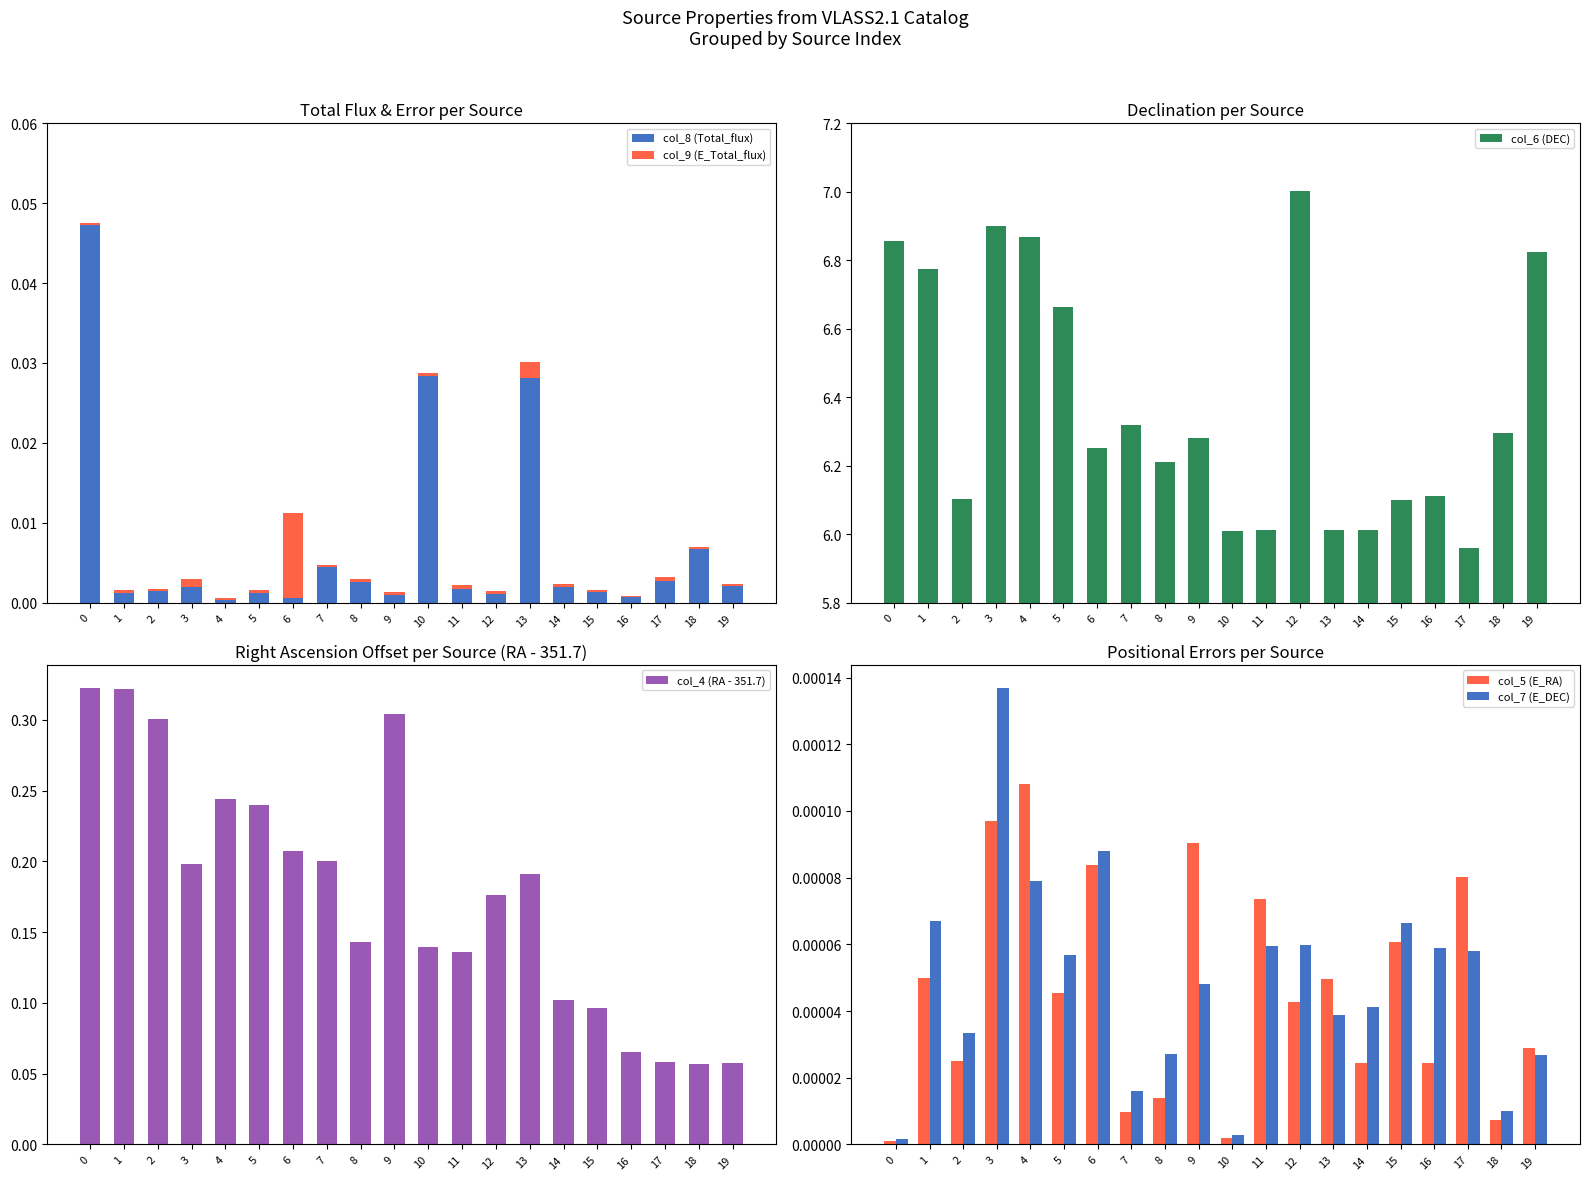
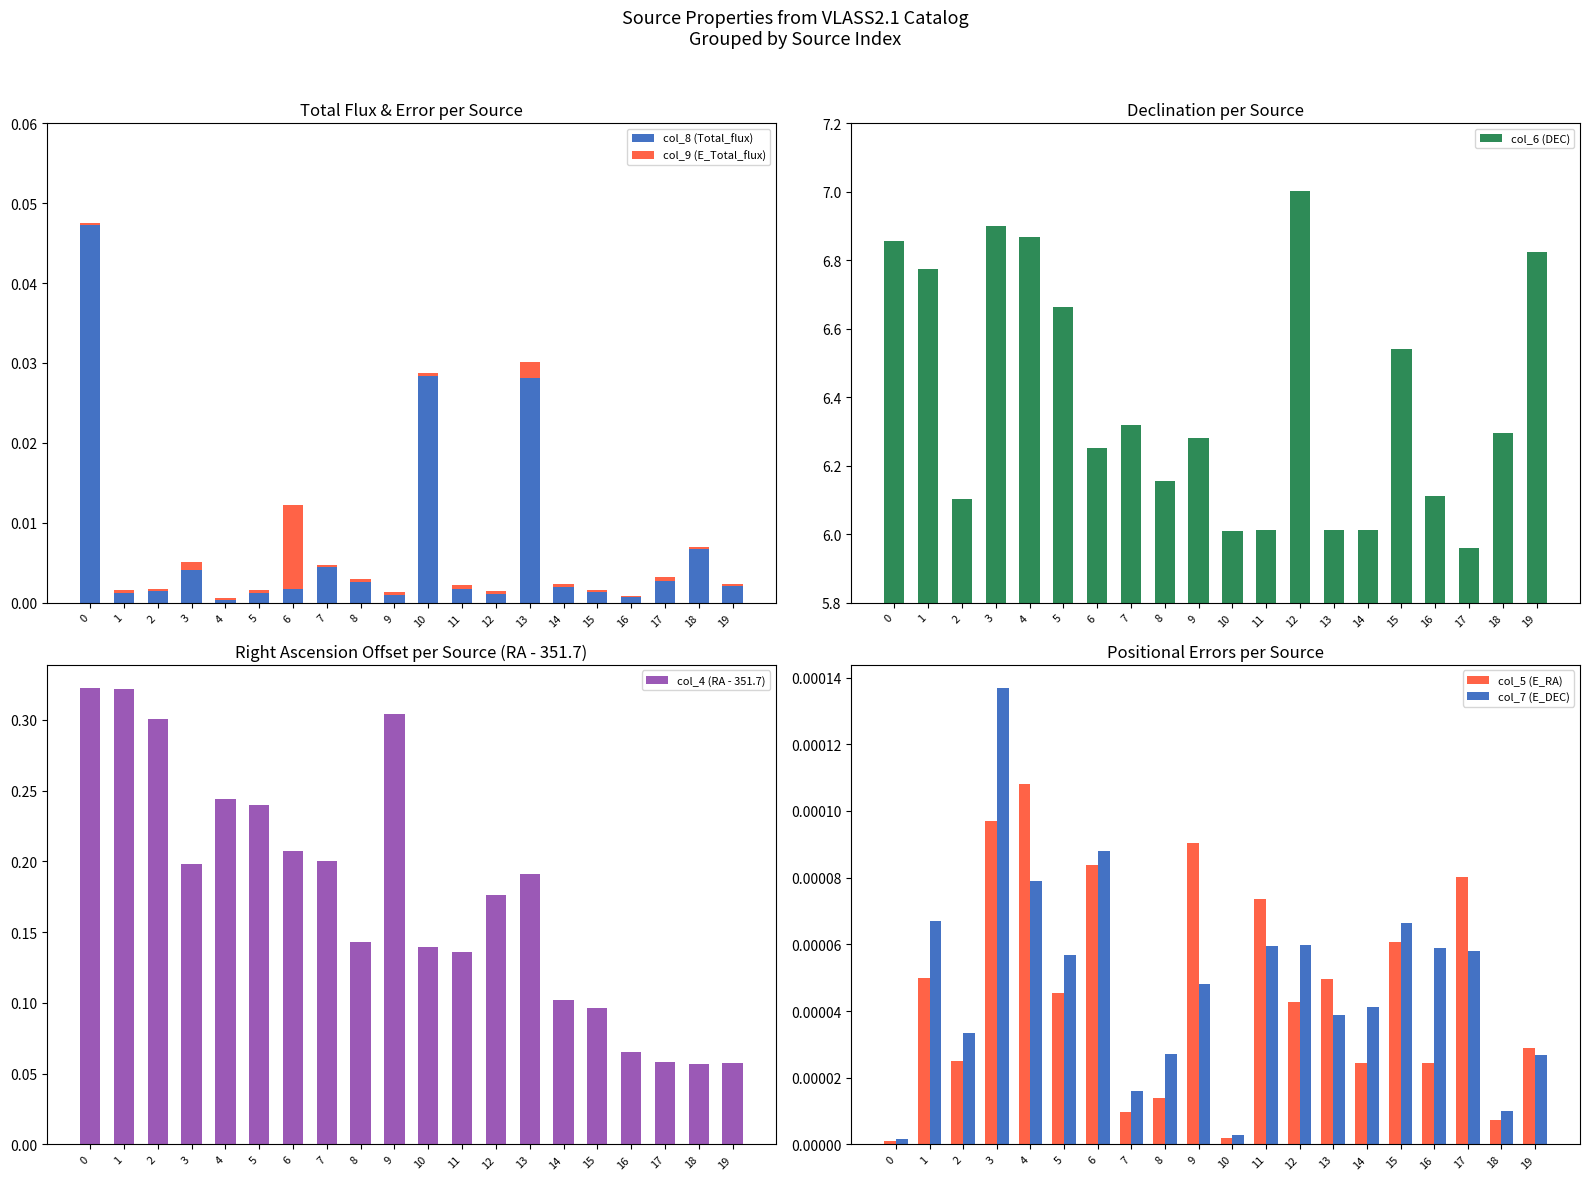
  {
    "Total Flux & Error per Source": {
      "col_8 (Total_flux)": {
        "0": 0.047,
        "1": 0.001,
        "2": 0.001,
-       "3": 0.002,
+       "3": 0.004,
        "4": 0.000,
        "5": 0.001,
-       "6": 0.001,
+       "6": 0.002,
        "7": 0.004,
        "8": 0.003,
        "9": 0.001,
        "10": 0.028,
        "11": 0.002,
        "12": 0.001,
        "13": 0.028,
        "14": 0.002,
        "15": 0.001,
        "16": 0.001,
        "17": 0.003,
        "18": 0.007,
        "19": 0.002
      },
      "col_9 (E_Total_flux)": {
        "0": 0.000,
        "1": 0.000,
        "3": 0.001,
        "5": 0.000,
        "6": 0.011,
        "9": 0.000,
        "10": 0.000,
        "11": 0.001,
        "13": 0.002,
        "14": 0.000,
        "15": 0.000,
        "17": 0.001,
        "18": 0.000,
        "19": 0.000
      }
    },
    "Declination per Source": {
      "0": 6.86,
      "1": 6.77,
      "2": 6.10,
      "3": 6.90,
      "4": 6.87,
      "5": 6.66,
      "6": 6.25,
      "7": 6.32,
-     "8": 6.21,
+     "8": 6.15,
      "9": 6.28,
      "10": 6.01,
      "11": 6.01,
      "12": 7.00,
      "13": 6.01,
      "14": 6.01,
-     "15": 6.10,
+     "15": 6.54,
      "16": 6.11,
      "17": 5.96,
      "18": 6.29,
      "19": 6.82
    },
    "Right Ascension Offset per Source (RA - 351.7)": {
      "0": 0.323,
      "1": 0.322,
      "2": 0.301,
      "3": 0.198,
      "4": 0.244,
      "5": 0.240,
      "6": 0.207,
      "7": 0.200,
      "8": 0.143,
      "9": 0.304,
      "10": 0.140,
      "11": 0.136,
      "12": 0.176,
      "13": 0.191,
      "14": 0.102,
      "15": 0.096,
      "16": 0.065,
      "17": 0.058,
      "18": 0.057,
      "19": 0.058
    },
    "Positional Errors per Source": {
      "col_5 (E_RA)": {
        "0": 0.000001,
        "1": 0.000050,
        "2": 0.000025,
        "3": 0.000097,
        "4": 0.000108,
        "5": 0.000045,
        "6": 0.000084,
        "7": 0.000010,
        "8": 0.000014,
        "9": 0.000090,
        "10": 0.000002,
        "11": 0.000074,
        "12": 0.000043,
        "13": 0.000050,
        "14": 0.000024,
        "15": 0.000061,
        "16": 0.000024,
        "17": 0.000080,
        "18": 0.000007,
        "19": 0.000029
      },
      "col_7 (E_DEC)": {
        "0": 0.000001,
        "1": 0.000067,
        "2": 0.000033,
        "3": 0.000137,
        "4": 0.000079,
        "5": 0.000057,
        "6": 0.000088,
        "7": 0.000016,
        "8": 0.000027,
        "9": 0.000048,
        "10": 0.000003,
        "11": 0.000060,
        "12": 0.000060,
        "13": 0.000039,
        "14": 0.000041,
        "15": 0.000066,
        "16": 0.000059,
        "17": 0.000058,
        "18": 0.000010,
        "19": 0.000027
      }
    }
  }
